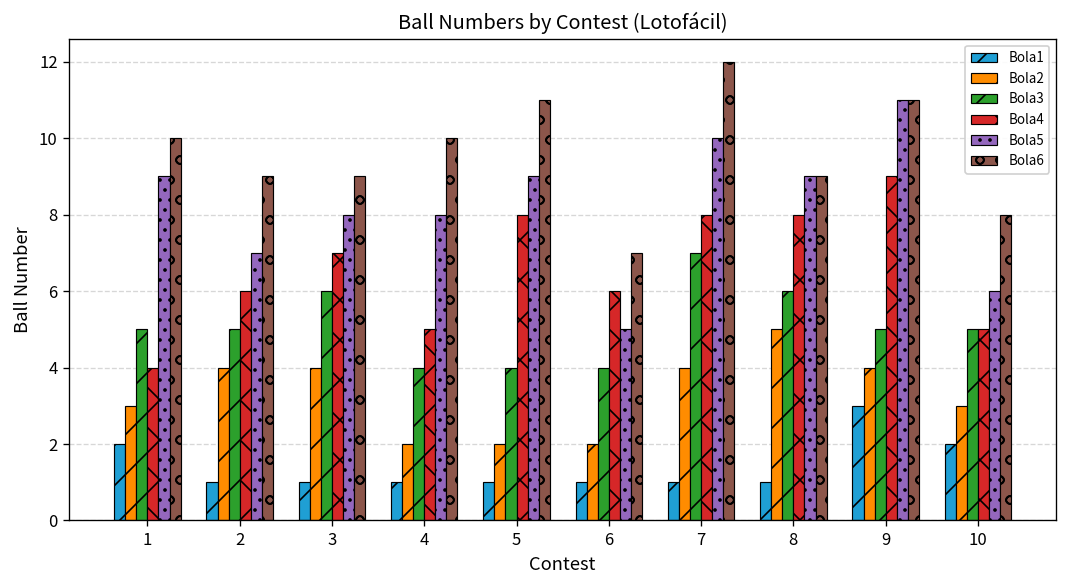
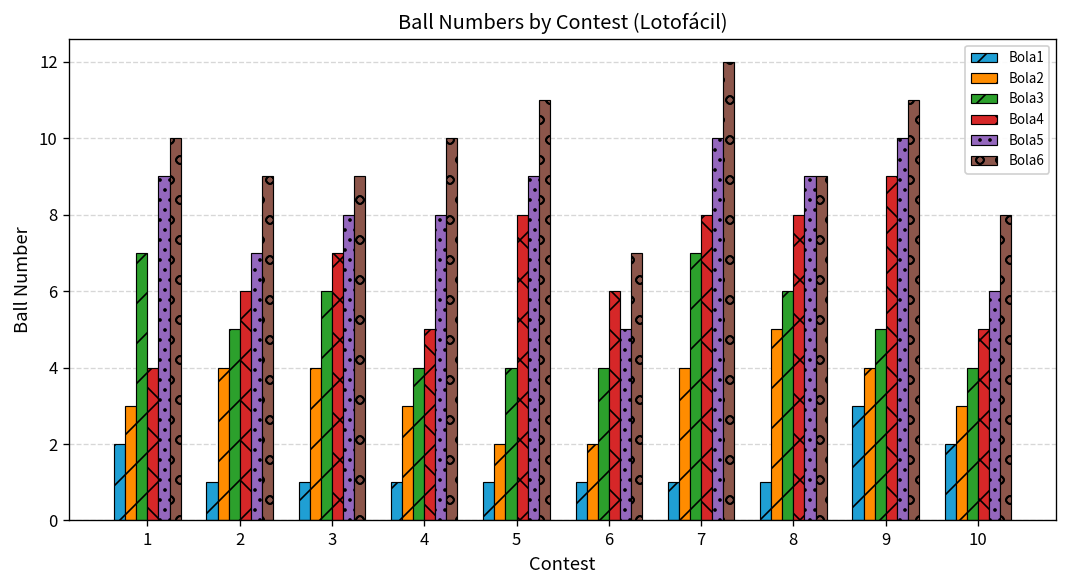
  {
    "Bola1": {
      "1": 2,
      "2": 1,
      "3": 1,
      "4": 1,
      "5": 1,
      "6": 1,
      "7": 1,
      "8": 1,
      "9": 3,
      "10": 2
    },
    "Bola2": {
      "1": 3,
      "2": 4,
      "3": 4,
-     "4": 2,
+     "4": 3,
      "5": 2,
      "6": 2,
      "7": 4,
      "8": 5,
      "9": 4,
      "10": 3
    },
    "Bola3": {
-     "1": 5,
+     "1": 7,
      "2": 5,
      "3": 6,
      "4": 4,
      "5": 4,
      "6": 4,
      "7": 7,
      "8": 6,
      "9": 5,
-     "10": 5
+     "10": 4
    },
    "Bola4": {
      "1": 4,
      "2": 6,
      "3": 7,
      "4": 5,
      "5": 8,
      "6": 6,
      "7": 8,
      "8": 8,
      "9": 9,
      "10": 5
    },
    "Bola5": {
      "1": 9,
      "2": 7,
      "3": 8,
      "4": 8,
      "5": 9,
      "6": 5,
      "7": 10,
      "8": 9,
-     "9": 11,
+     "9": 10,
      "10": 6
    },
    "Bola6": {
      "1": 10,
      "2": 9,
      "3": 9,
      "4": 10,
      "5": 11,
      "6": 7,
      "7": 12,
      "8": 9,
      "9": 11,
      "10": 8
    }
  }
